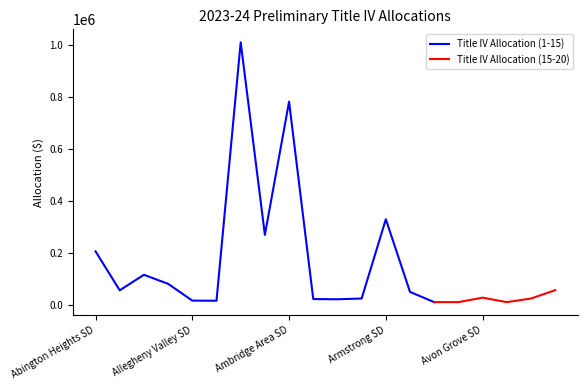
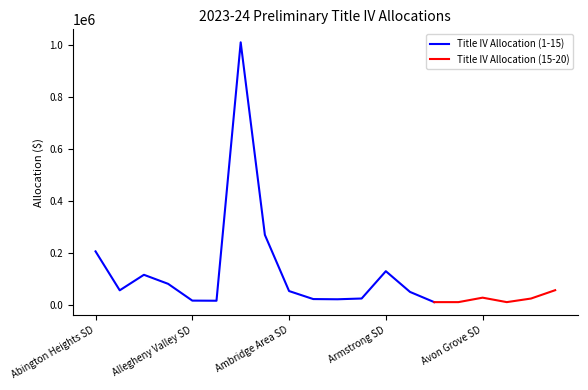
  {
    "Title IV Allocation (1-15)": {
      "Abington Heights SD": 210000,
      "Allegheny Valley SD": 20000,
-     "Ambridge Area SD": 780000,
-     "Armstrong SD": 330000
+     "Ambridge Area SD": 50000,
+     "Armstrong SD": 130000
    },
    "Title IV Allocation (15-20)": {
      "Avon Grove SD": 30000
    }
  }
